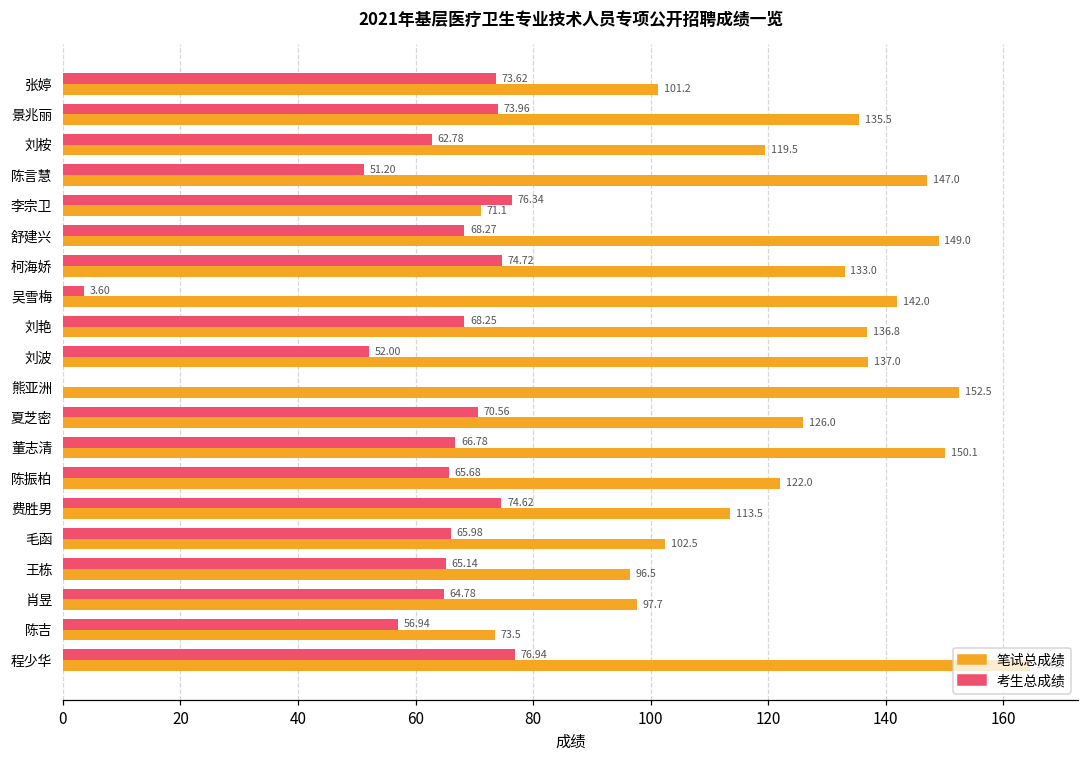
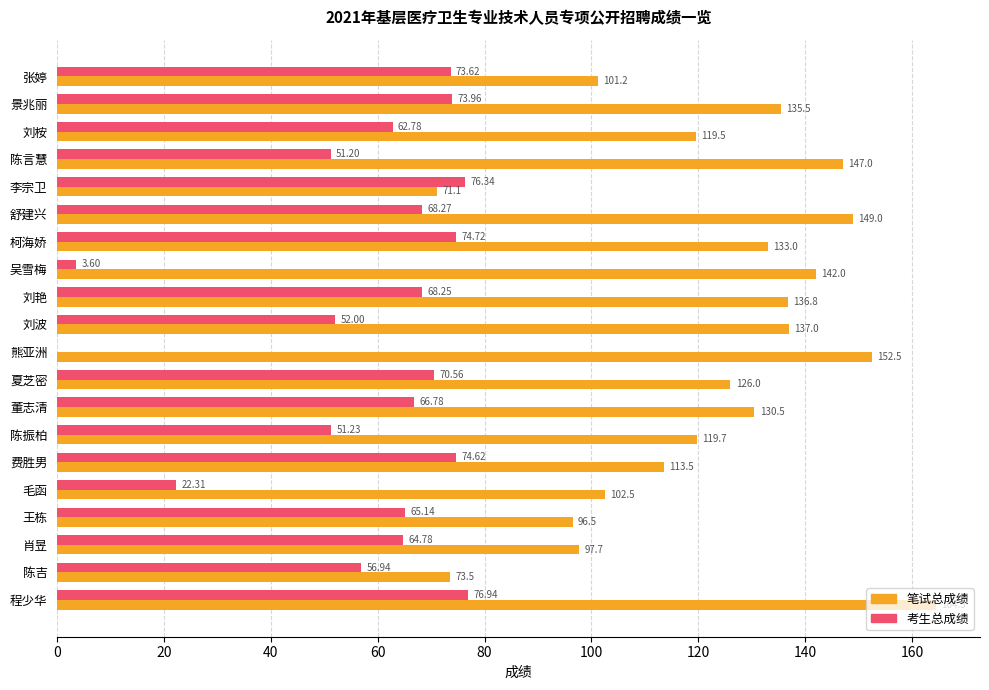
  {
    "笔试总成绩": {
      "张婷": 101.2,
      "景兆丽": 135.5,
      "刘桉": 119.5,
      "陈言慧": 147.0,
      "李宗卫": 71.1,
      "舒建兴": 149.0,
      "柯海娇": 133.0,
      "吴雪梅": 142.0,
      "刘艳": 136.8,
      "刘波": 137.0,
      "熊亚洲": 152.5,
      "夏芝密": 126.0,
-     "董志清": 150.1,
-     "陈振柏": 122.0,
+     "董志清": 130.5,
+     "陈振柏": 119.7,
      "费胜男": 113.5,
      "毛函": 102.5,
      "王栋": 96.5,
      "肖昱": 97.7,
      "陈吉": 73.5
    },
    "考生总成绩": {
      "张婷": 73.62,
      "景兆丽": 73.96,
      "刘桉": 62.78,
      "陈言慧": 51.20,
      "李宗卫": 76.34,
      "舒建兴": 68.27,
      "柯海娇": 74.72,
      "吴雪梅": 3.60,
      "刘艳": 68.25,
      "刘波": 52.00,
      "夏芝密": 70.56,
      "董志清": 66.78,
-     "陈振柏": 65.68,
+     "陈振柏": 51.23,
      "费胜男": 74.62,
-     "毛函": 65.98,
+     "毛函": 22.31,
      "王栋": 65.14,
      "肖昱": 64.78,
      "陈吉": 56.94,
      "程少华": 76.94
    }
  }
